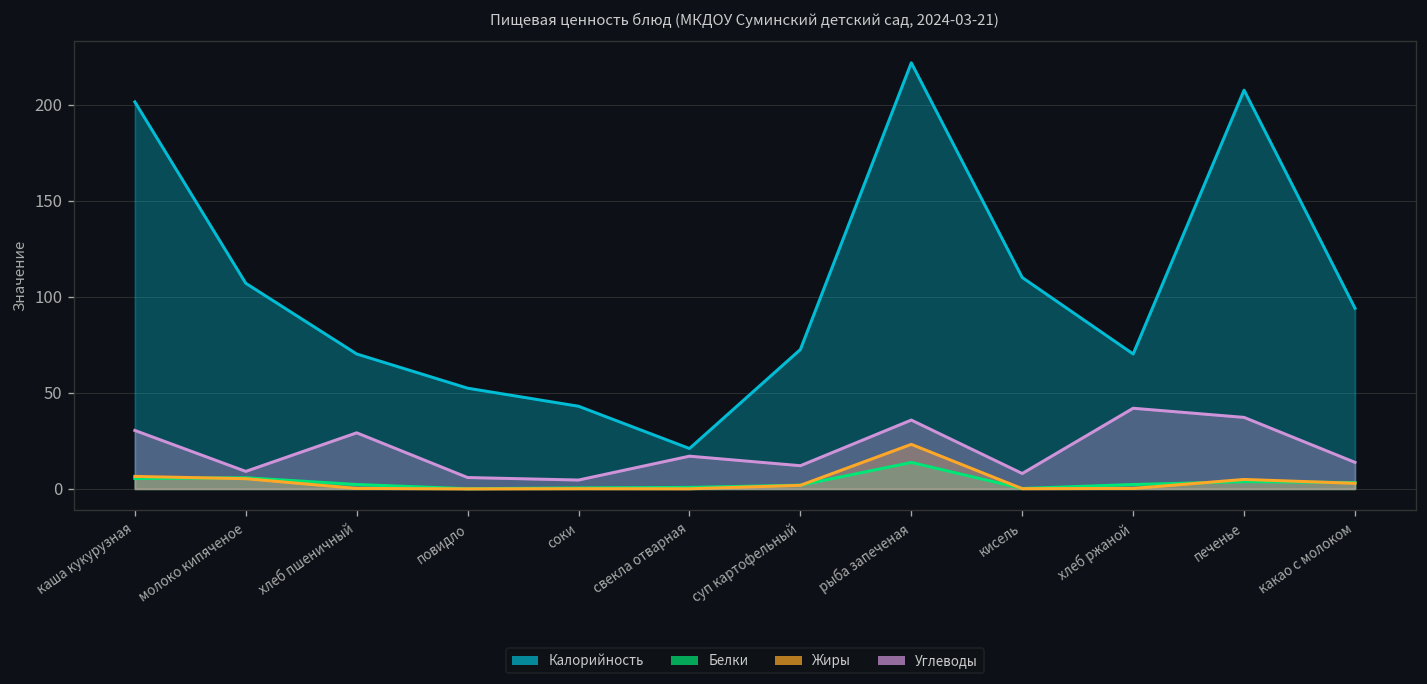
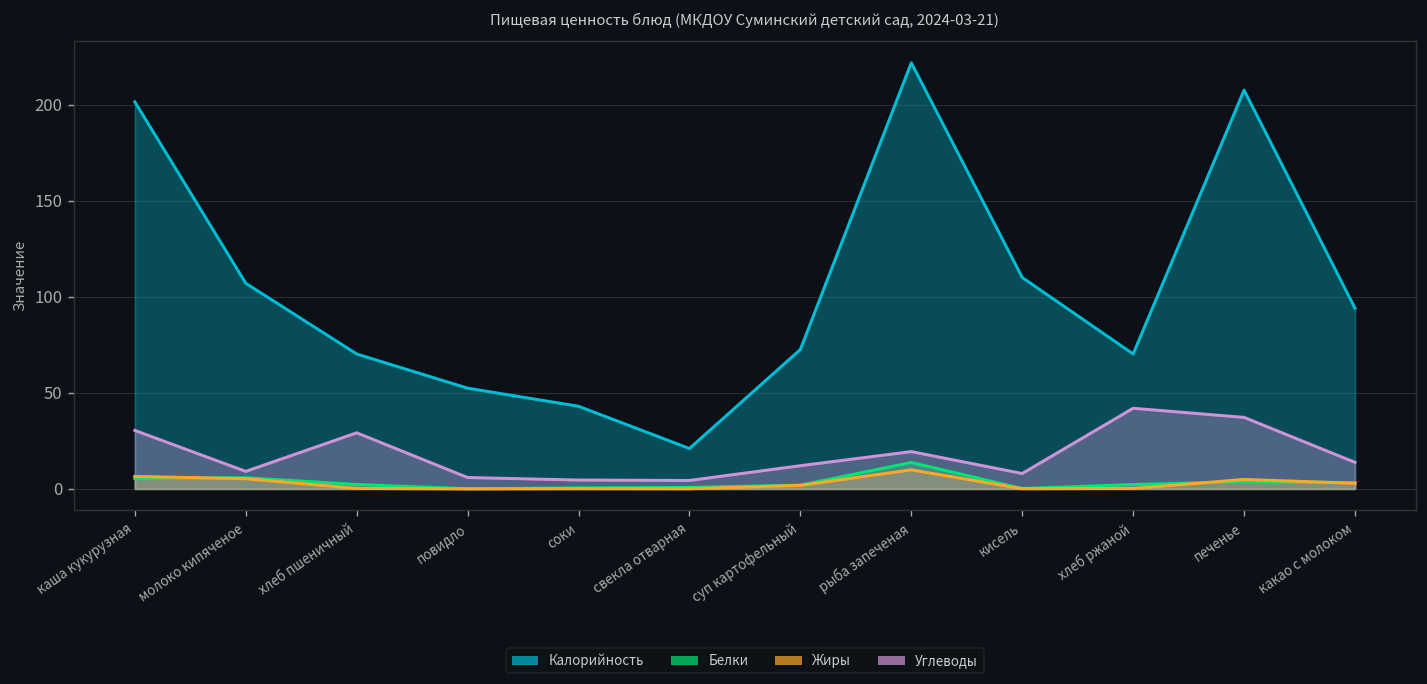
  {
    "Жиры": {
      "хлеб пшеничный": 0,
-     "рыба запеченая": 23,
+     "рыба запеченая": 10,
      "хлеб ржаной": 0
    },
    "Углеводы": {
      "каша кукурузная": 30,
      "молоко кипяченое": 9,
      "хлеб пшеничный": 29,
      "повидло": 6,
      "соки": 5,
-     "свекла отварная": 17,
+     "свекла отварная": 4,
      "суп картофельный": 12,
-     "рыба запеченая": 36,
+     "рыба запеченая": 19,
      "кисель": 8,
      "хлеб ржаной": 42,
      "печенье": 37,
      "какао с молоком": 14
    }
  }
